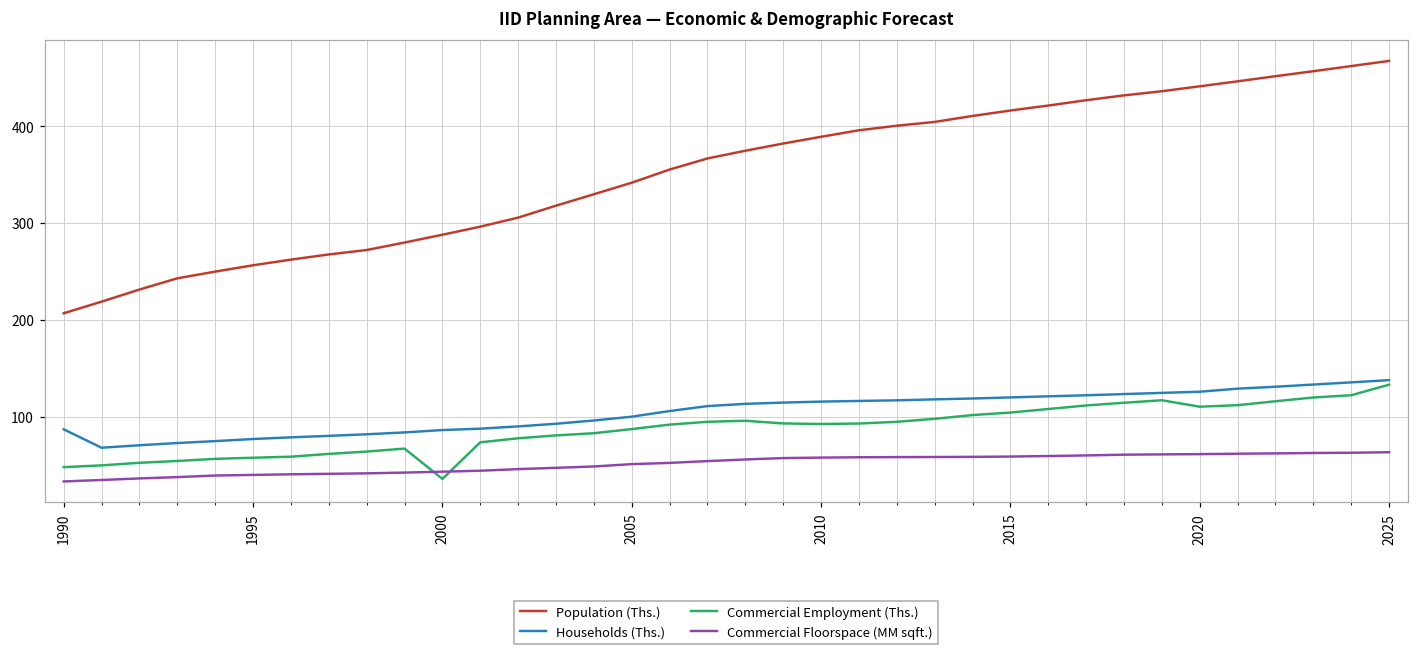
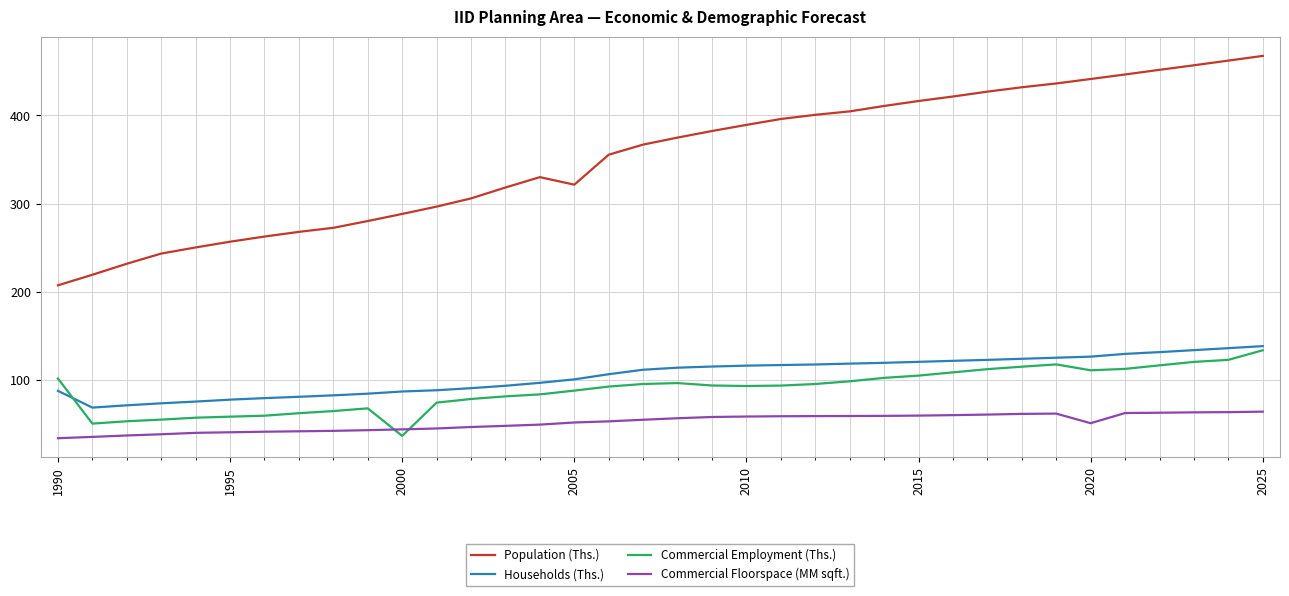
  {
    "Population (Ths.)": {
      "1990": 210,
      "1995": 260,
      "2000": 290,
-     "2005": 340,
+     "2005": 320,
      "2010": 390,
      "2015": 420,
      "2020": 440,
      "2025": 470
    },
    "Households (Ths.)": {
      "1990": 90,
      "1995": 80,
      "2000": 90,
      "2005": 100,
      "2010": 120,
      "2015": 120,
      "2020": 130,
      "2025": 140
    },
    "Commercial Employment (Ths.)": {
-     "1990": 50,
+     "1990": 100,
      "1995": 60,
      "2000": 40,
      "2005": 90,
      "2010": 90,
      "2015": 100,
      "2020": 110,
      "2025": 130
    },
    "Commercial Floorspace (MM sqft.)": {
      "1990": 30,
      "1995": 40,
      "2000": 40,
      "2005": 50,
      "2010": 60,
      "2015": 60,
-     "2020": 60,
+     "2020": 50,
      "2025": 60
    }
  }
